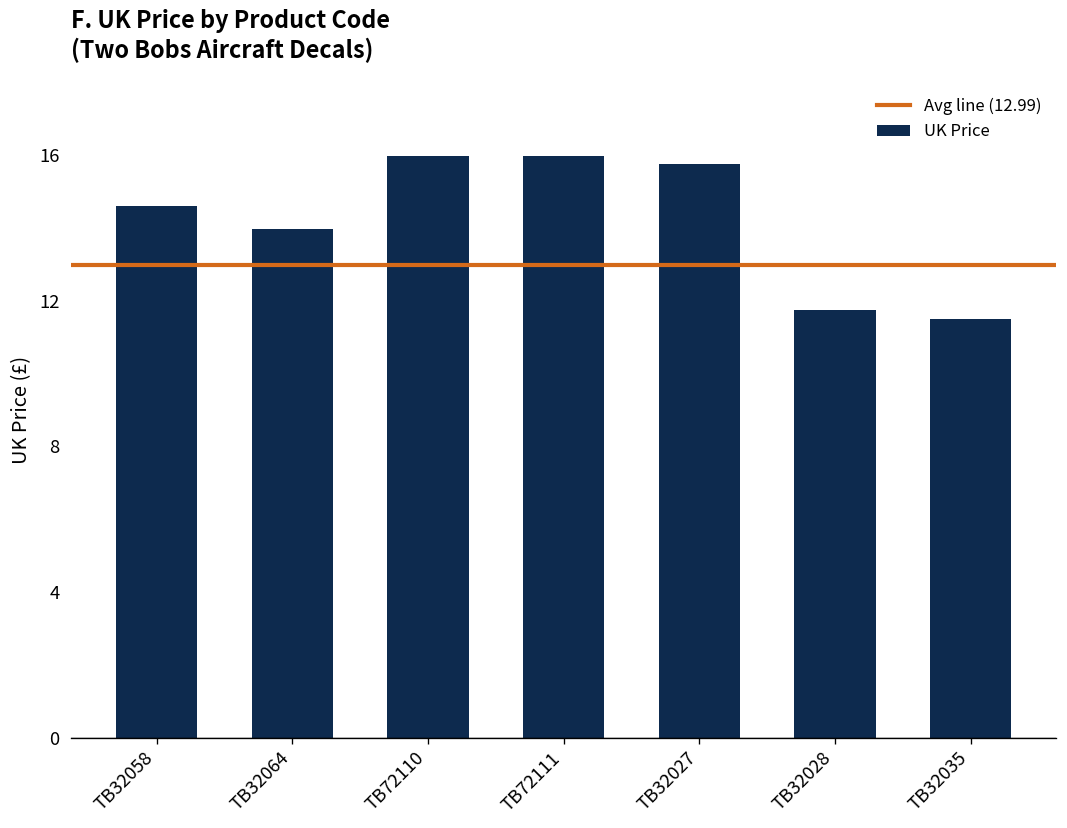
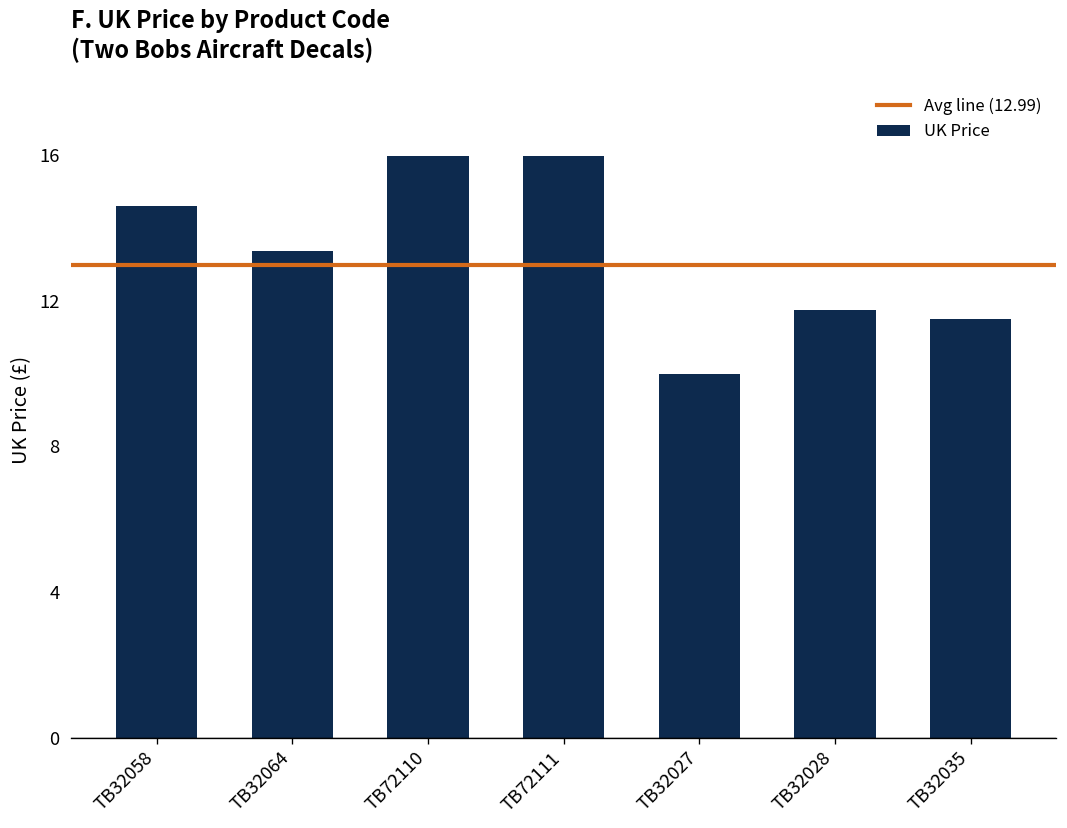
  {
    "TB32058": 14.6,
-   "TB32064": 14.0,
+   "TB32064": 13.4,
    "TB72110": 16.0,
    "TB72111": 16.0,
-   "TB32027": 15.8,
+   "TB32027": 10.0,
    "TB32028": 11.7,
    "TB32035": 11.5
  }
